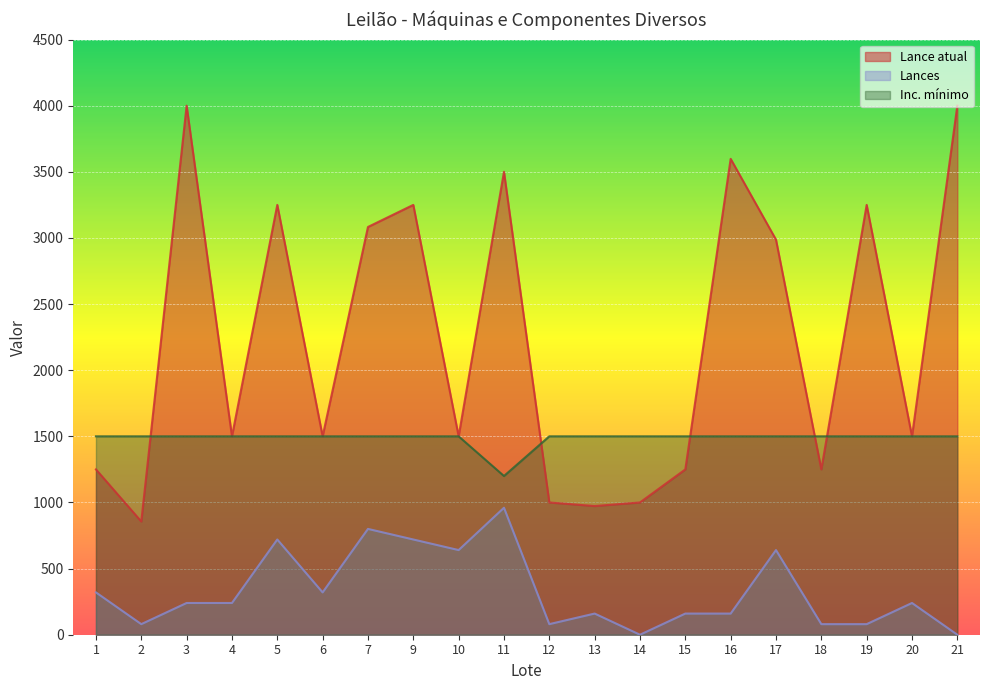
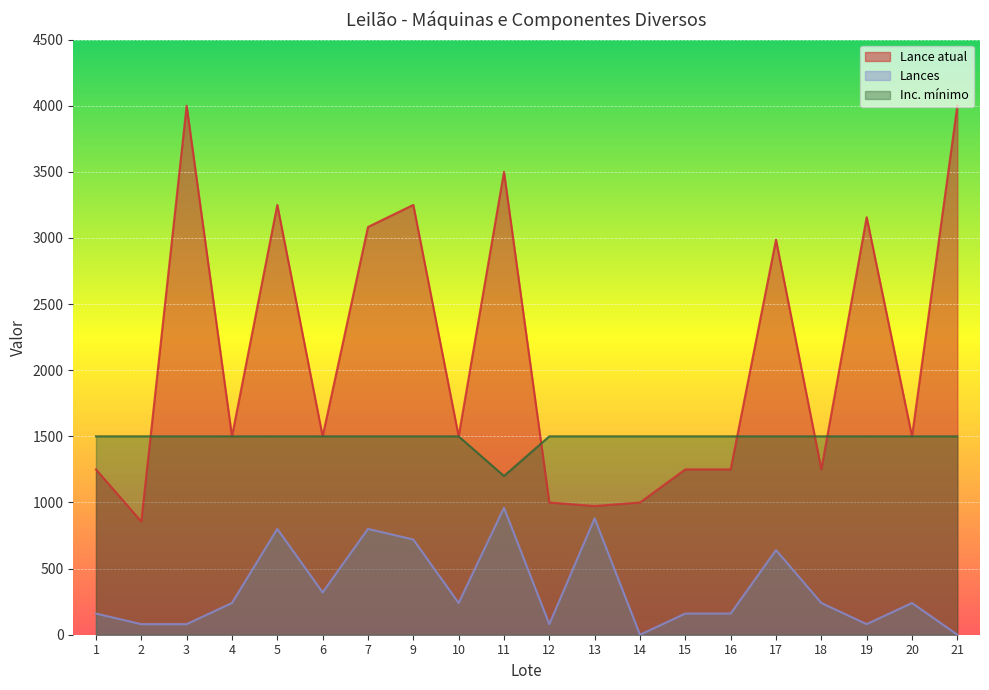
  {
    "Lance atual": {
      "1": 1250,
      "2": 860,
      "3": 4000,
      "5": 3250,
      "7": 3080,
      "9": 3250,
      "11": 3500,
      "12": 1000,
      "13": 970,
      "14": 1000,
      "15": 1250,
-     "16": 3600,
+     "16": 1250,
      "17": 2990,
      "18": 1250,
-     "19": 3250
+     "19": 3160
    },
    "Lances": {
-     "1": 320,
+     "1": 160,
      "2": 80,
-     "3": 240,
+     "3": 80,
      "4": 240,
-     "5": 720,
+     "5": 800,
      "6": 320,
      "7": 800,
      "9": 720,
-     "10": 640,
+     "10": 240,
      "11": 960,
      "12": 80,
-     "13": 160,
+     "13": 880,
      "14": 0,
      "15": 160,
      "16": 160,
      "17": 640,
-     "18": 80,
+     "18": 240,
      "19": 80,
      "20": 240,
      "21": 0
    },
    "Inc. mínimo": {
      "1": 1500,
      "2": 1500,
      "3": 1500,
      "5": 1500,
      "7": 1500,
      "9": 1500,
      "11": 1200,
      "12": 1500,
      "13": 1500,
      "14": 1500,
      "15": 1500,
      "16": 1500,
      "17": 1500,
      "18": 1500,
      "19": 1500,
      "21": 1500
    }
  }
